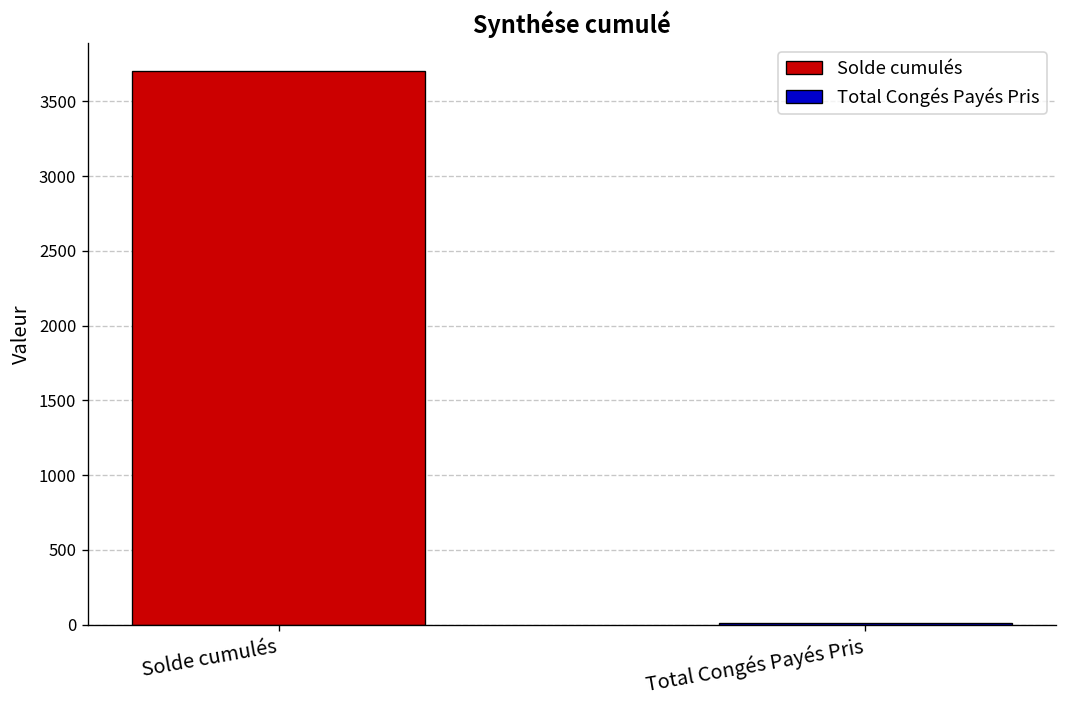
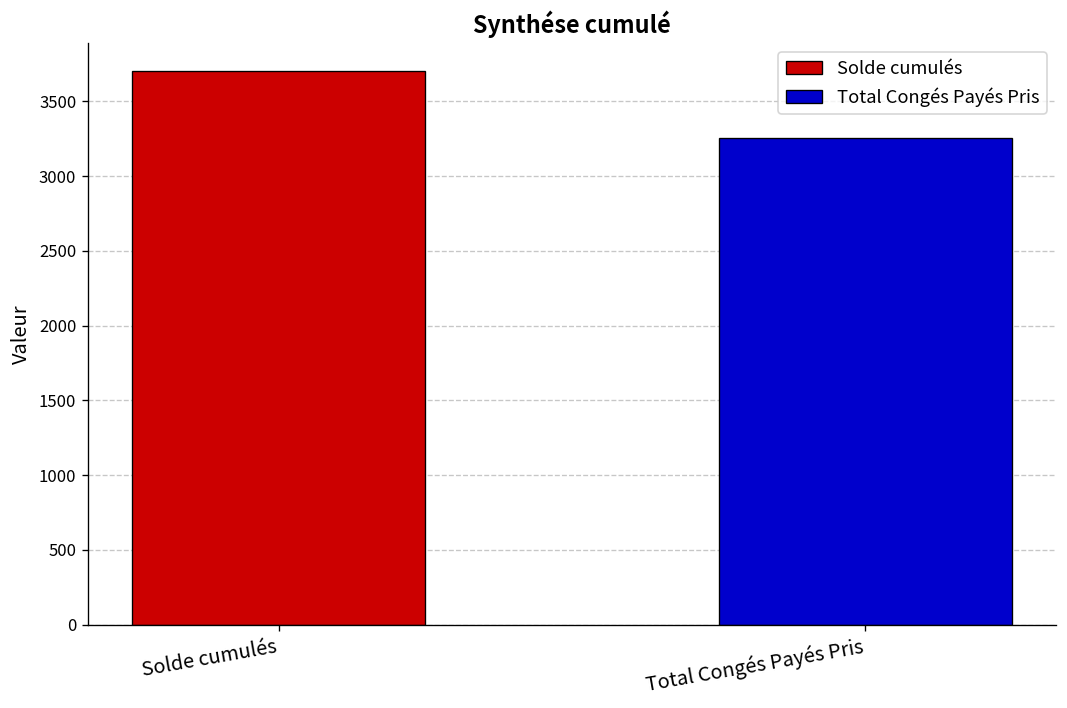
  {
    "Solde cumulés": 3700,
-   "Total Congés Payés Pris": 10
+   "Total Congés Payés Pris": 3250
  }
